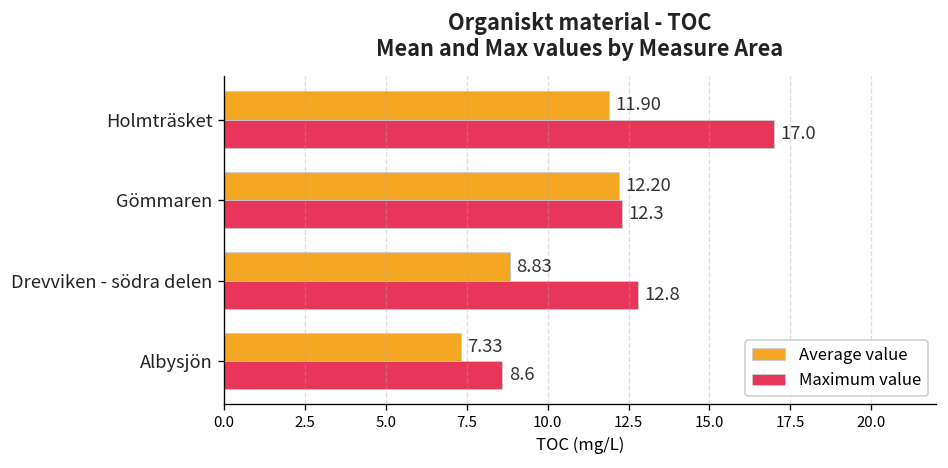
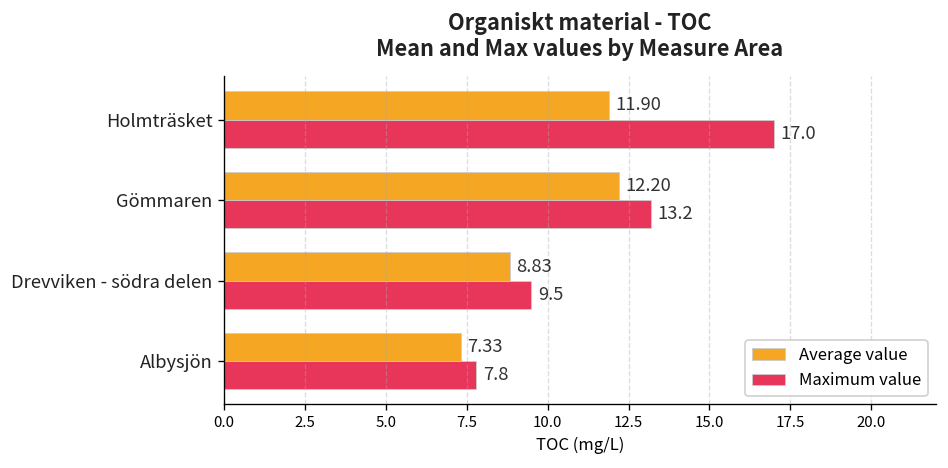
  {
    "Average value": {
      "Holmträsket": 11.90,
      "Gömmaren": 12.20,
      "Drevviken - södra delen": 8.83,
      "Albysjön": 7.33
    },
    "Maximum value": {
      "Holmträsket": 17.0,
-     "Gömmaren": 12.3,
-     "Drevviken - södra delen": 12.8,
-     "Albysjön": 8.6
+     "Gömmaren": 13.2,
+     "Drevviken - södra delen": 9.5,
+     "Albysjön": 7.8
    }
  }
